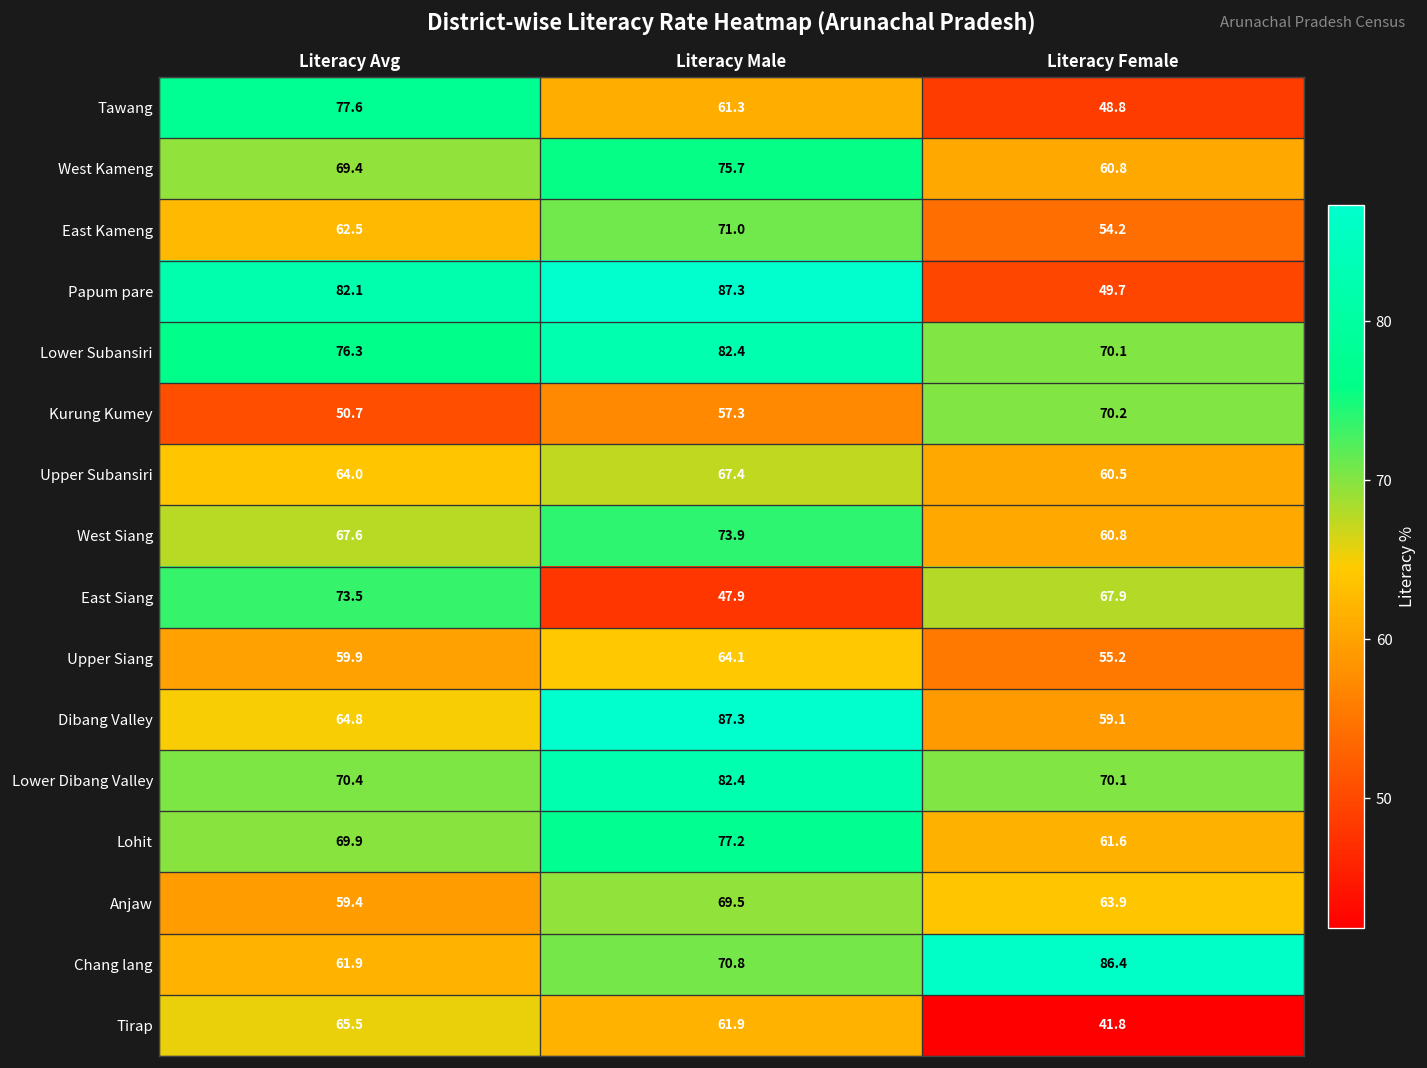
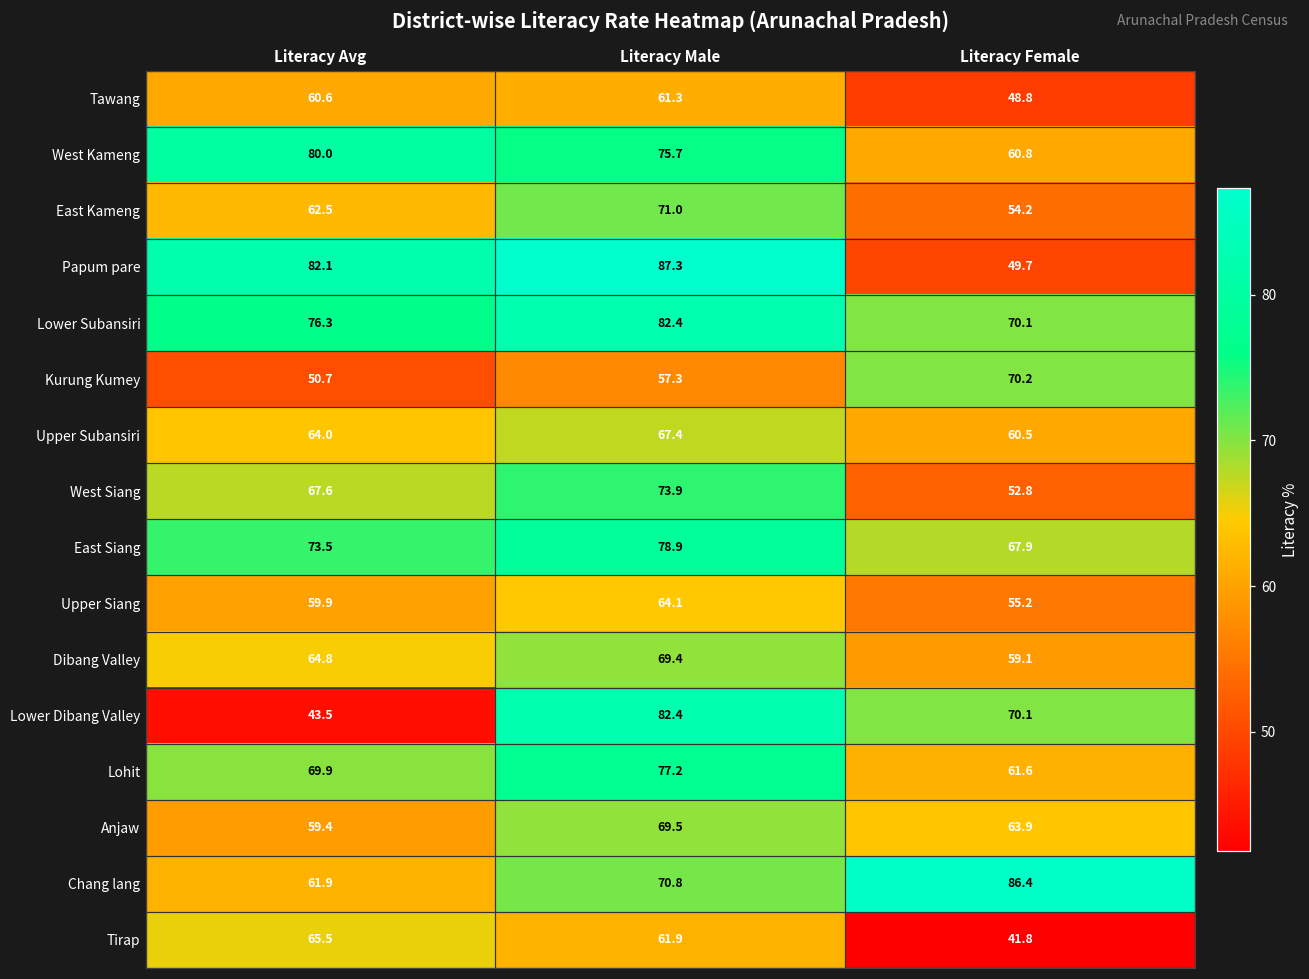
  {
    "Tawang": {
-     "Literacy Avg": 77.6,
+     "Literacy Avg": 60.6,
      "Literacy Male": 61.3,
      "Literacy Female": 48.8
    },
    "West Kameng": {
-     "Literacy Avg": 69.4,
+     "Literacy Avg": 80.0,
      "Literacy Male": 75.7,
      "Literacy Female": 60.8
    },
    "East Kameng": {
      "Literacy Avg": 62.5,
      "Literacy Male": 71.0,
      "Literacy Female": 54.2
    },
    "Papum pare": {
      "Literacy Avg": 82.1,
      "Literacy Male": 87.3,
      "Literacy Female": 49.7
    },
    "Lower Subansiri": {
      "Literacy Avg": 76.3,
      "Literacy Male": 82.4,
      "Literacy Female": 70.1
    },
    "Kurung Kumey": {
      "Literacy Avg": 50.7,
      "Literacy Male": 57.3,
      "Literacy Female": 70.2
    },
    "Upper Subansiri": {
      "Literacy Avg": 64.0,
      "Literacy Male": 67.4,
      "Literacy Female": 60.5
    },
    "West Siang": {
      "Literacy Avg": 67.6,
      "Literacy Male": 73.9,
-     "Literacy Female": 60.8
+     "Literacy Female": 52.8
    },
    "East Siang": {
      "Literacy Avg": 73.5,
-     "Literacy Male": 47.9,
+     "Literacy Male": 78.9,
      "Literacy Female": 67.9
    },
    "Upper Siang": {
      "Literacy Avg": 59.9,
      "Literacy Male": 64.1,
      "Literacy Female": 55.2
    },
    "Dibang Valley": {
      "Literacy Avg": 64.8,
-     "Literacy Male": 87.3,
+     "Literacy Male": 69.4,
      "Literacy Female": 59.1
    },
    "Lower Dibang Valley": {
-     "Literacy Avg": 70.4,
+     "Literacy Avg": 43.5,
      "Literacy Male": 82.4,
      "Literacy Female": 70.1
    },
    "Lohit": {
      "Literacy Avg": 69.9,
      "Literacy Male": 77.2,
      "Literacy Female": 61.6
    },
    "Anjaw": {
      "Literacy Avg": 59.4,
      "Literacy Male": 69.5,
      "Literacy Female": 63.9
    },
    "Chang lang": {
      "Literacy Avg": 61.9,
      "Literacy Male": 70.8,
      "Literacy Female": 86.4
    },
    "Tirap": {
      "Literacy Avg": 65.5,
      "Literacy Male": 61.9,
      "Literacy Female": 41.8
    }
  }
